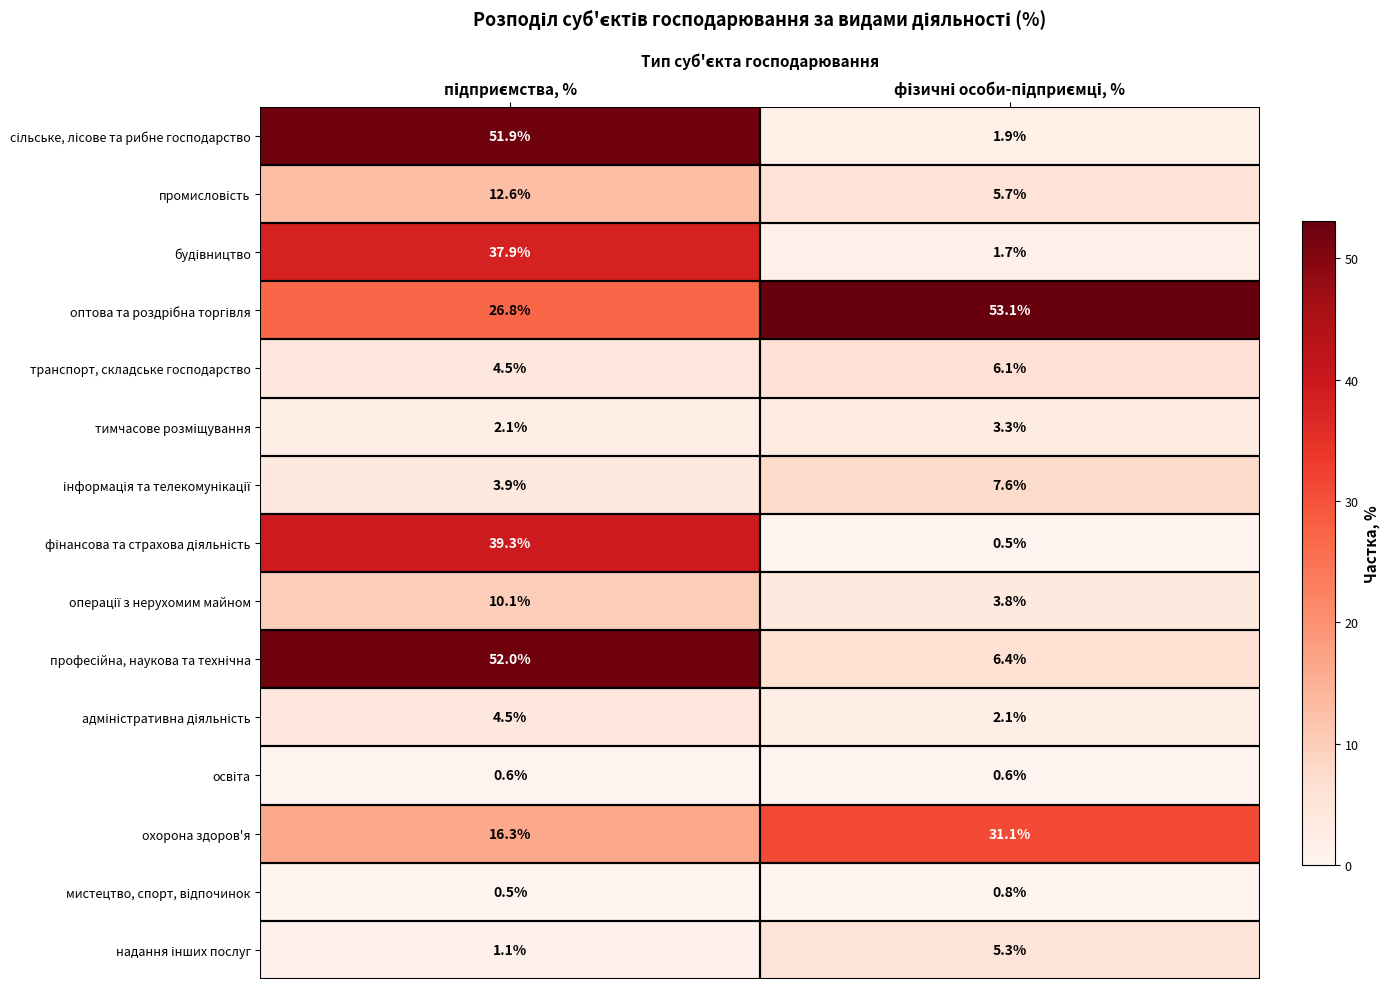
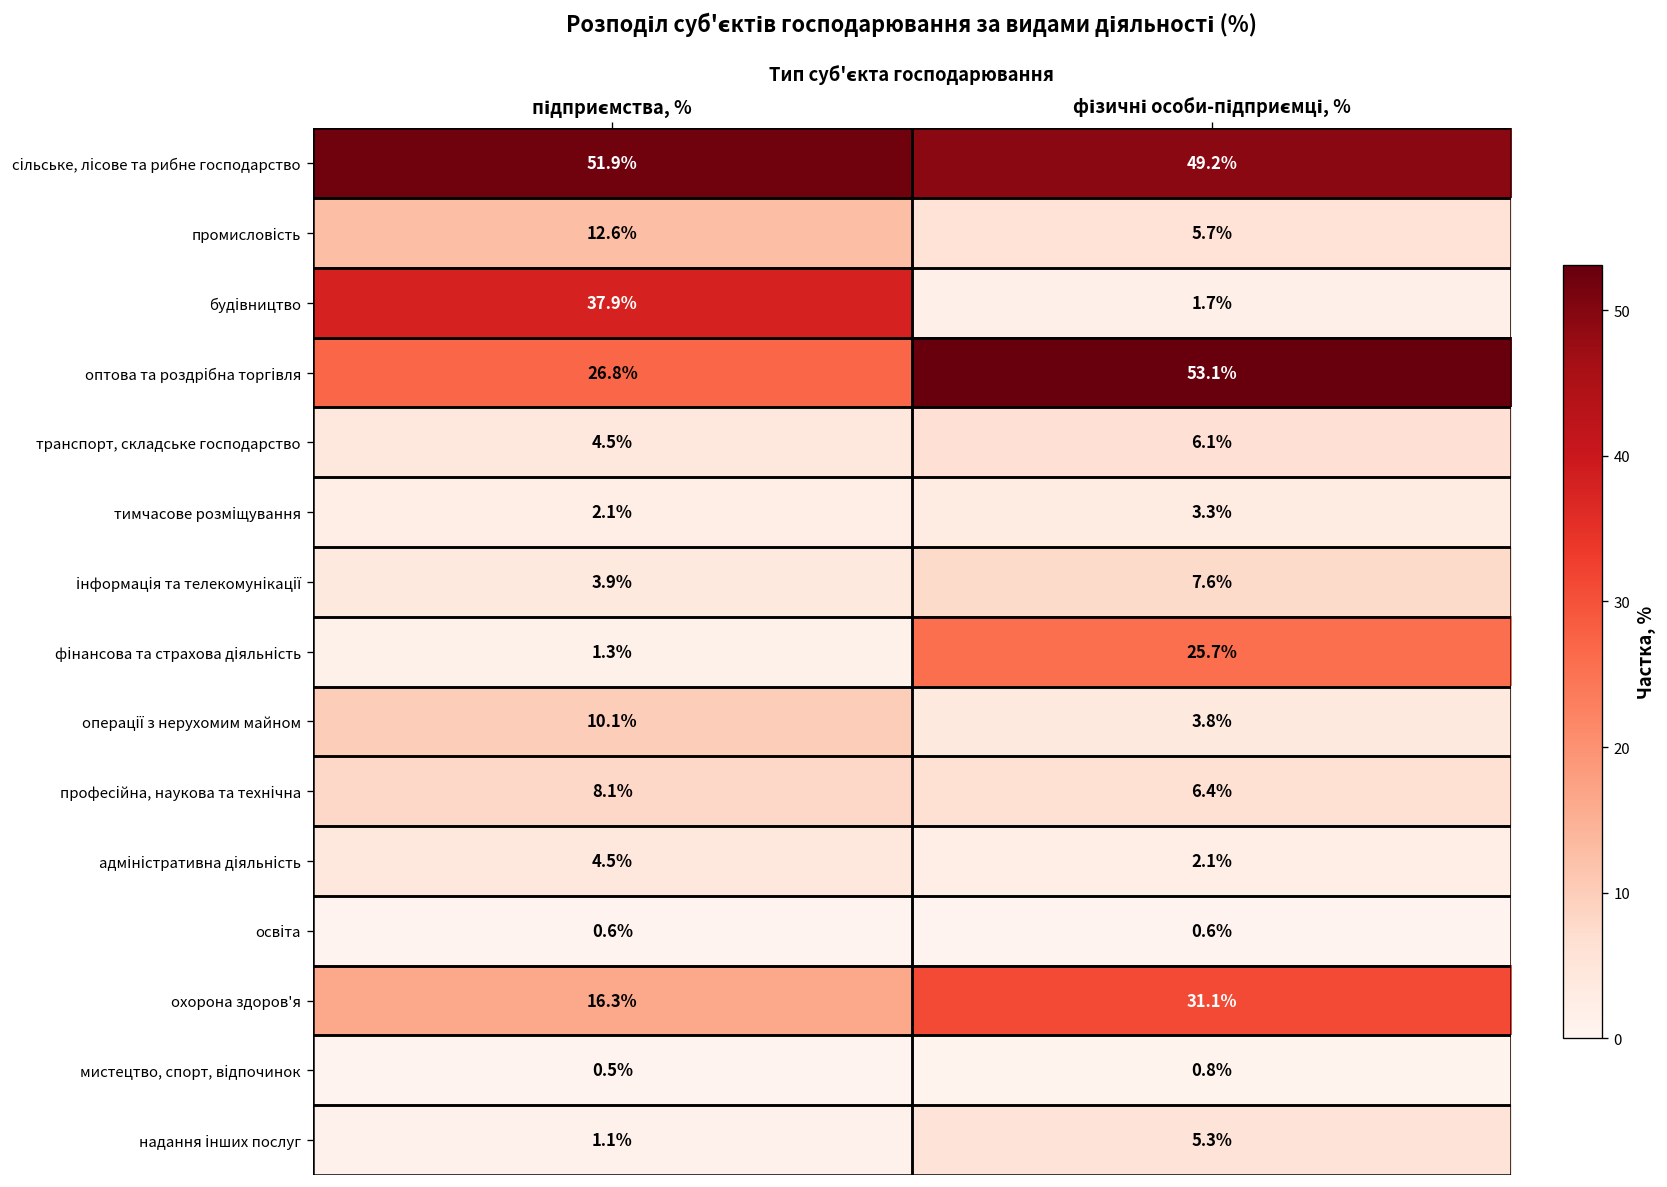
  {
    "сільське, лісове та рибне господарство": {
      "підприємства, %": "51.9%",
-     "фізичні особи-підприємці, %": "1.9%"
+     "фізичні особи-підприємці, %": "49.2%"
    },
    "промисловість": {
      "підприємства, %": "12.6%",
      "фізичні особи-підприємці, %": "5.7%"
    },
    "будівництво": {
      "підприємства, %": "37.9%",
      "фізичні особи-підприємці, %": "1.7%"
    },
    "оптова та роздрібна торгівля": {
      "підприємства, %": "26.8%",
      "фізичні особи-підприємці, %": "53.1%"
    },
    "транспорт, складське господарство": {
      "підприємства, %": "4.5%",
      "фізичні особи-підприємці, %": "6.1%"
    },
    "тимчасове розміщування": {
      "підприємства, %": "2.1%",
      "фізичні особи-підприємці, %": "3.3%"
    },
    "інформація та телекомунікації": {
      "підприємства, %": "3.9%",
      "фізичні особи-підприємці, %": "7.6%"
    },
    "фінансова та страхова діяльність": {
-     "підприємства, %": "39.3%",
-     "фізичні особи-підприємці, %": "0.5%"
+     "підприємства, %": "1.3%",
+     "фізичні особи-підприємці, %": "25.7%"
    },
    "операції з нерухомим майном": {
      "підприємства, %": "10.1%",
      "фізичні особи-підприємці, %": "3.8%"
    },
    "професійна, наукова та технічна": {
-     "підприємства, %": "52.0%",
+     "підприємства, %": "8.1%",
      "фізичні особи-підприємці, %": "6.4%"
    },
    "адміністративна діяльність": {
      "підприємства, %": "4.5%",
      "фізичні особи-підприємці, %": "2.1%"
    },
    "освіта": {
      "підприємства, %": "0.6%",
      "фізичні особи-підприємці, %": "0.6%"
    },
    "охорона здоров'я": {
      "підприємства, %": "16.3%",
      "фізичні особи-підприємці, %": "31.1%"
    },
    "мистецтво, спорт, відпочинок": {
      "підприємства, %": "0.5%",
      "фізичні особи-підприємці, %": "0.8%"
    },
    "надання інших послуг": {
      "підприємства, %": "1.1%",
      "фізичні особи-підприємці, %": "5.3%"
    }
  }
